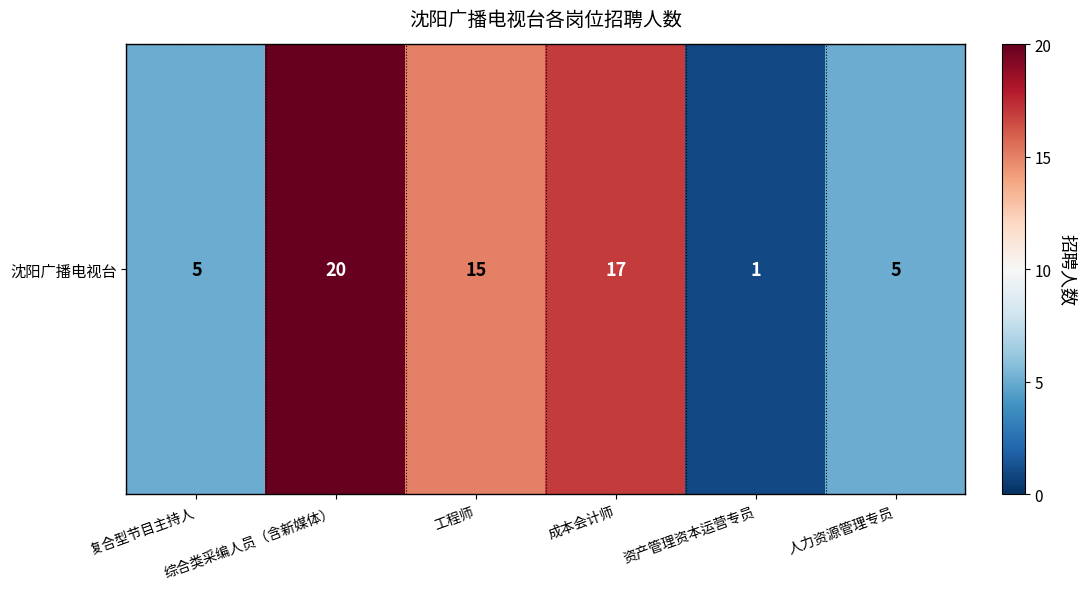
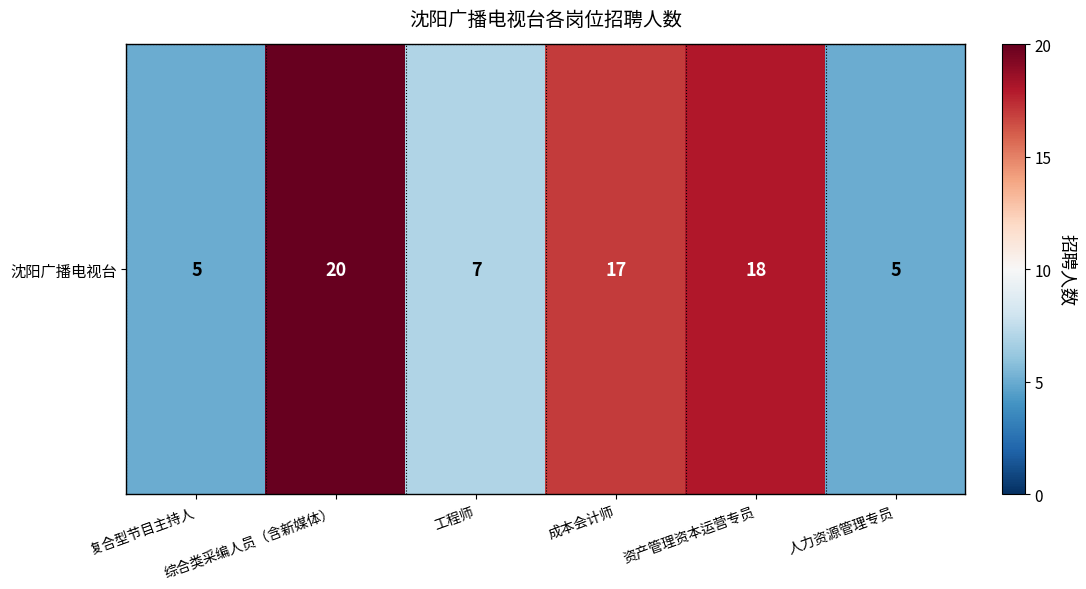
  {
    "沈阳广播电视台": {
      "复合型节目主持人": 5,
      "综合类采编人员（含新媒体）": 20,
-     "工程师": 15,
+     "工程师": 7,
      "成本会计师": 17,
-     "资产管理资本运营专员": 1,
+     "资产管理资本运营专员": 18,
      "人力资源管理专员": 5
    }
  }
